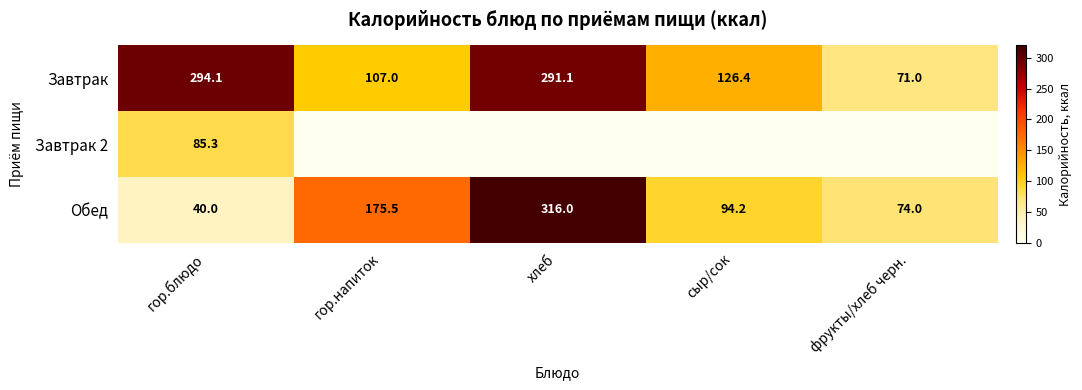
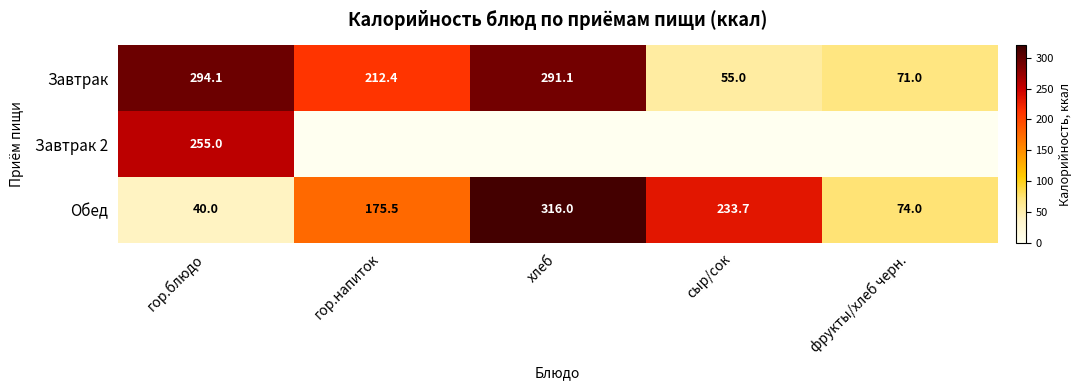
  {
    "Завтрак": {
      "гор.блюдо": 294.1,
-     "гор.напиток": 107.0,
+     "гор.напиток": 212.4,
      "хлеб": 291.1,
-     "сыр/сок": 126.4,
+     "сыр/сок": 55.0,
      "фрукты/хлеб черн.": 71.0
    },
    "Завтрак 2": {
-     "гор.блюдо": 85.3
+     "гор.блюдо": 255.0
    },
    "Обед": {
      "гор.блюдо": 40.0,
      "гор.напиток": 175.5,
      "хлеб": 316.0,
-     "сыр/сок": 94.2,
+     "сыр/сок": 233.7,
      "фрукты/хлеб черн.": 74.0
    }
  }
